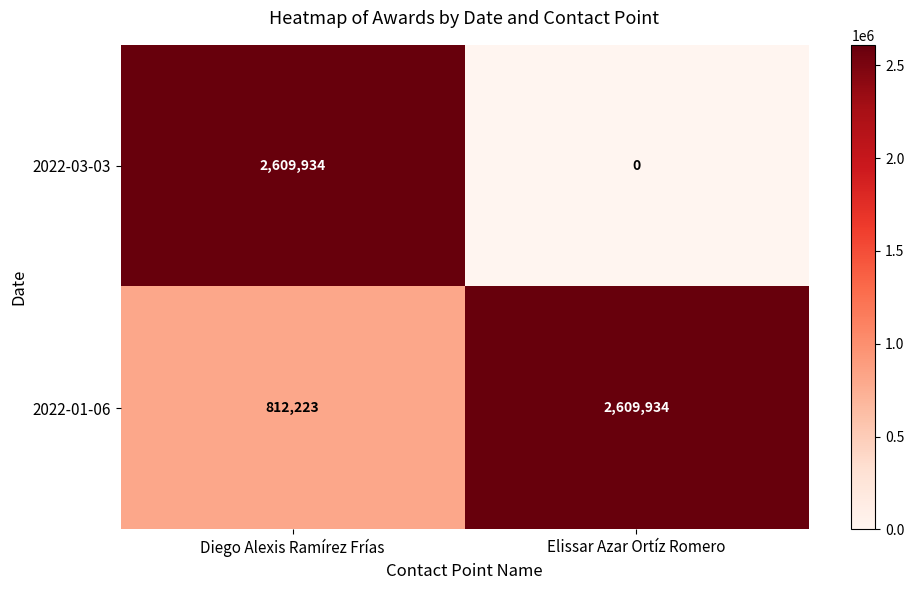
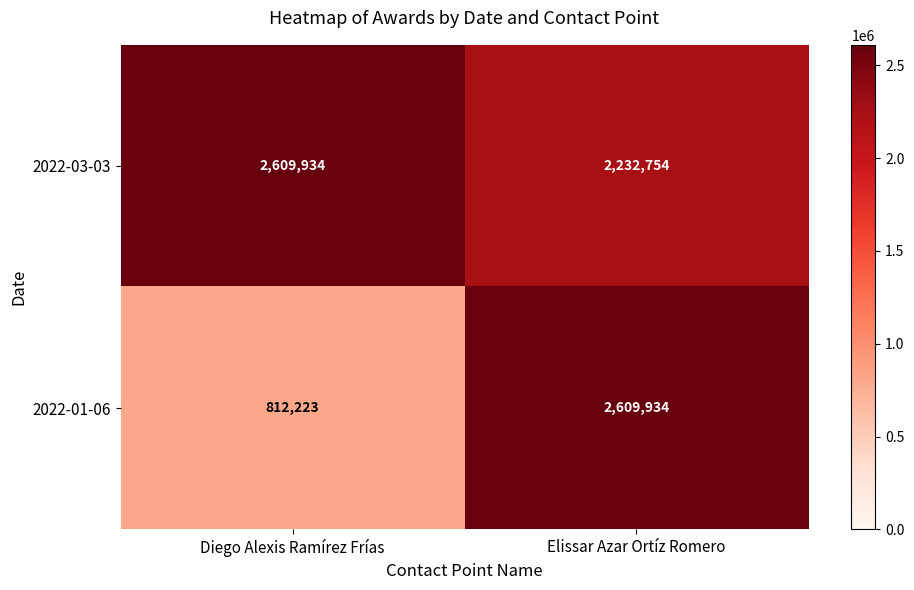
  {
    "2022-03-03": {
      "Diego Alexis Ramírez Frías": "2,609,934",
-     "Elissar Azar Ortíz Romero": "0"
+     "Elissar Azar Ortíz Romero": "2,232,754"
    },
    "2022-01-06": {
      "Diego Alexis Ramírez Frías": "812,223",
      "Elissar Azar Ortíz Romero": "2,609,934"
    }
  }
